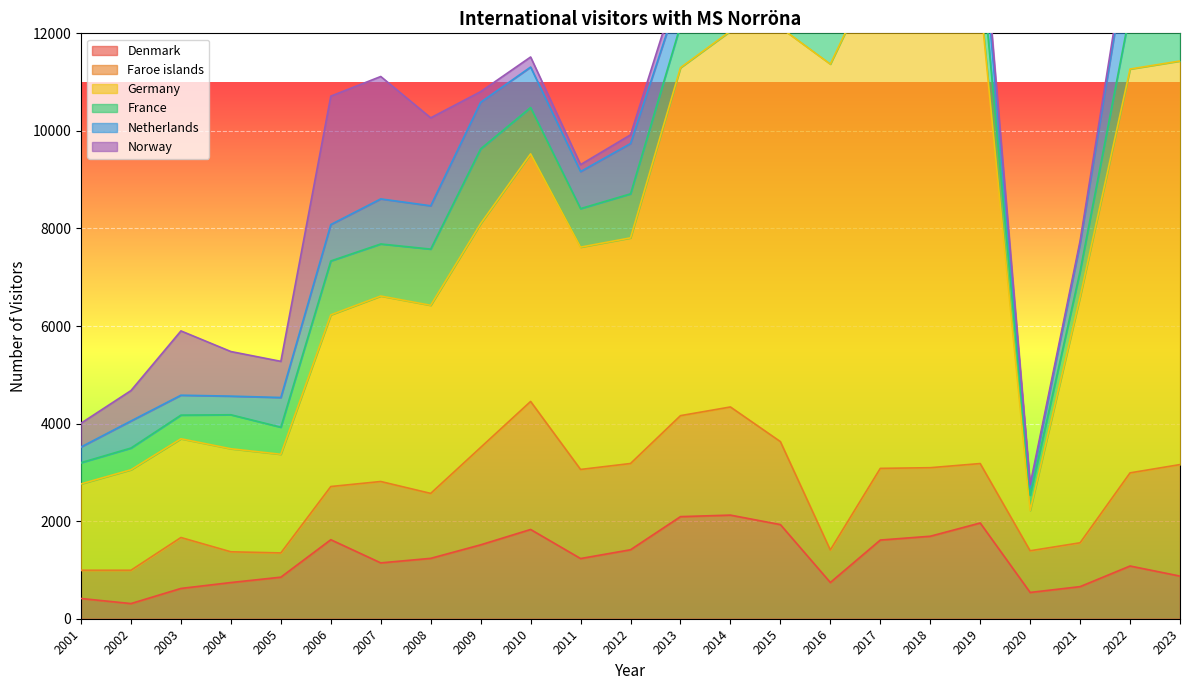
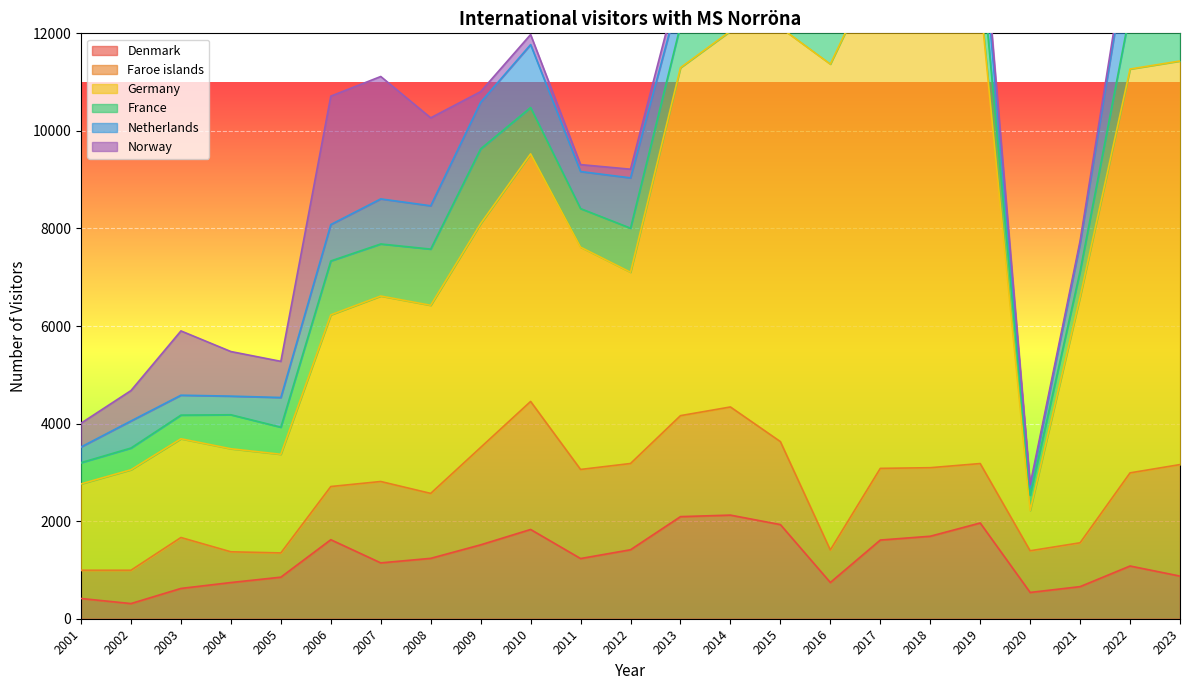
  {
    "Germany": {
      "2001": 1800,
      "2002": 2100,
      "2003": 2000,
      "2004": 2100,
      "2005": 2000,
      "2006": 3500,
      "2007": 3800,
      "2008": 3900,
      "2009": 4600,
      "2010": 5100,
      "2011": 4600,
-     "2012": 4600,
+     "2012": 3900,
      "2013": 7100,
      "2016": 10000,
      "2020": 800,
      "2021": 5000,
      "2022": 8300,
      "2023": 8300
    },
    "France": {
      "2001": 400,
      "2002": 400,
      "2003": 500,
      "2004": 700,
      "2005": 600,
      "2006": 1100,
      "2007": 1100,
      "2008": 1200,
      "2009": 1500,
      "2010": 900,
      "2011": 800,
      "2012": 900,
      "2020": 300,
      "2021": 500
    },
    "Netherlands": {
      "2001": 300,
      "2002": 600,
      "2003": 400,
      "2004": 400,
      "2005": 600,
      "2006": 700,
      "2007": 900,
      "2008": 900,
      "2009": 1000,
-     "2010": 800,
+     "2010": 1300,
      "2011": 800,
      "2012": 1000,
      "2020": 200,
      "2021": 600
    },
    "Norway": {
      "2001": 500,
      "2002": 600,
      "2003": 1300,
      "2004": 900,
      "2005": 700,
      "2006": 2600,
      "2007": 2500,
      "2008": 1800,
      "2009": 200,
      "2010": 200,
      "2011": 100,
      "2012": 200,
      "2020": 100,
      "2021": 100
    }
  }
